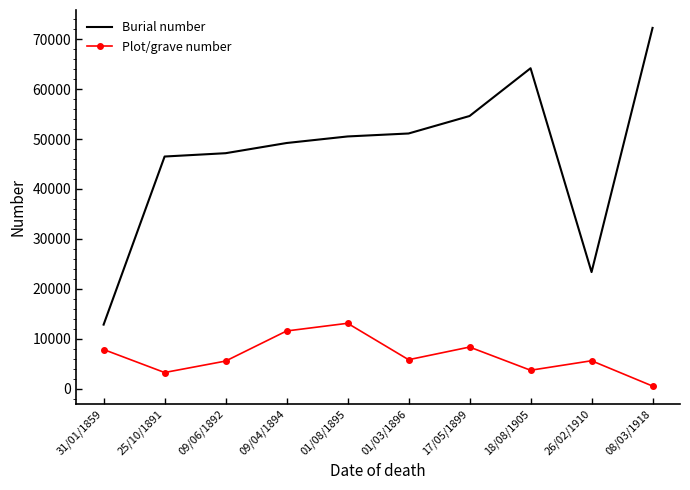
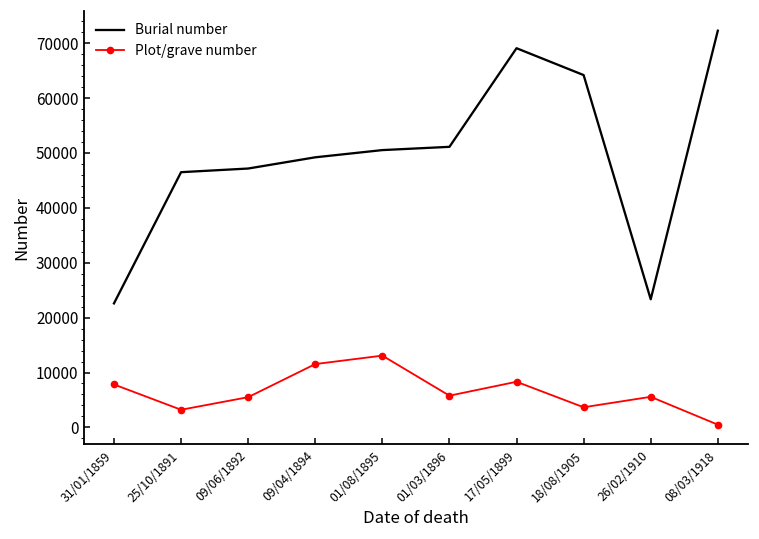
  {
    "Burial number": {
-     "31/01/1859": 13000,
+     "31/01/1859": 23000,
      "25/10/1891": 46000,
      "09/06/1892": 47000,
      "09/04/1894": 49000,
      "01/08/1895": 51000,
      "01/03/1896": 51000,
-     "17/05/1899": 55000,
+     "17/05/1899": 69000,
      "18/08/1905": 64000,
      "26/02/1910": 23000,
      "08/03/1918": 72000
    },
    "Plot/grave number": {
      "31/01/1859": 8000,
      "25/10/1891": 3000,
      "09/06/1892": 6000,
      "09/04/1894": 12000,
      "01/08/1895": 13000,
      "01/03/1896": 6000,
      "17/05/1899": 8000,
      "18/08/1905": 4000,
      "26/02/1910": 6000,
      "08/03/1918": 0
    }
  }
